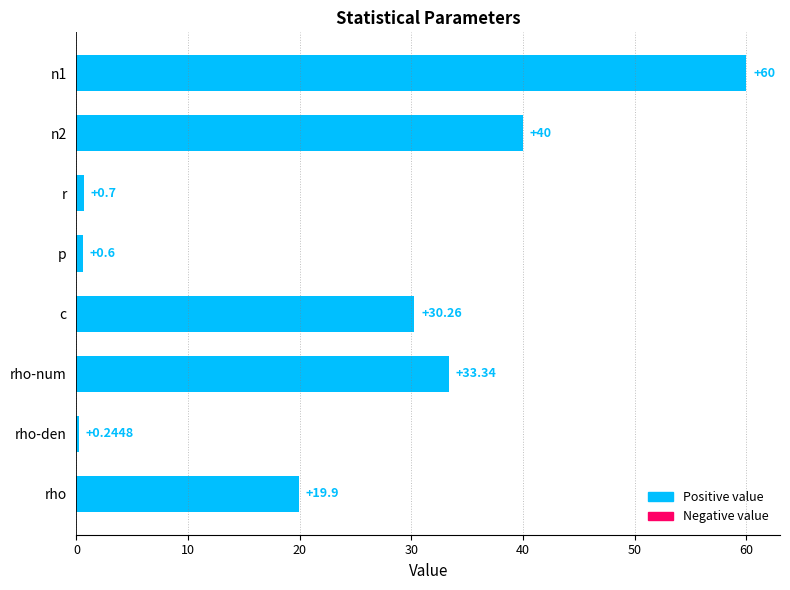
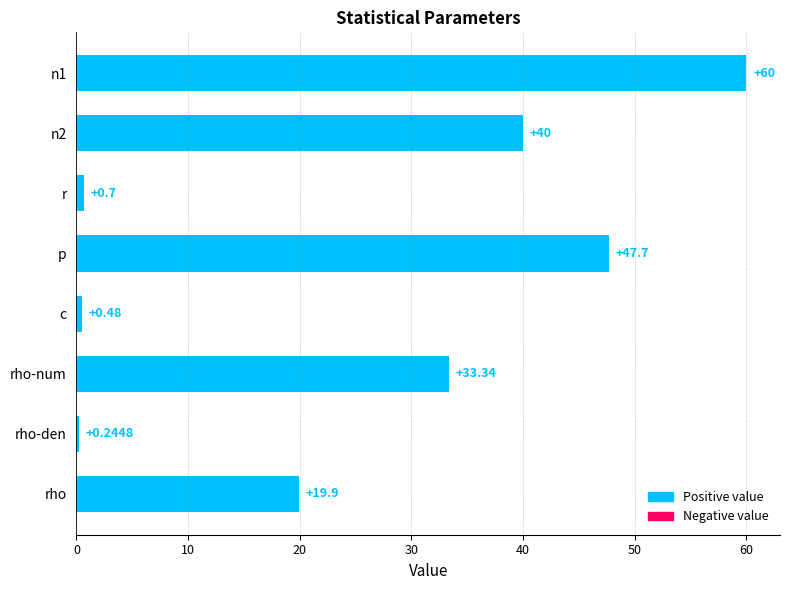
  {
    "n1": "+60",
    "n2": "+40",
    "r": "+0.7",
-   "p": "+0.6",
-   "c": "+30.26",
+   "p": "+47.7",
+   "c": "+0.48",
    "rho-num": "+33.34",
    "rho-den": "+0.2448",
    "rho": "+19.9"
  }
